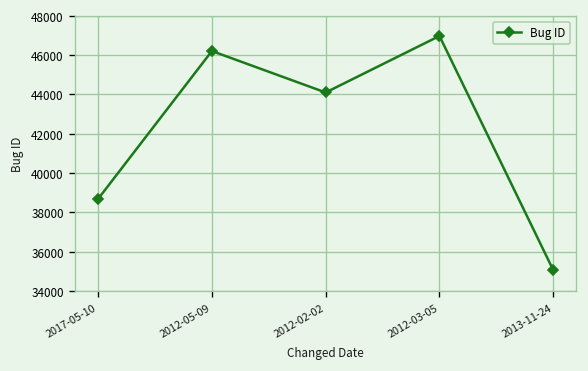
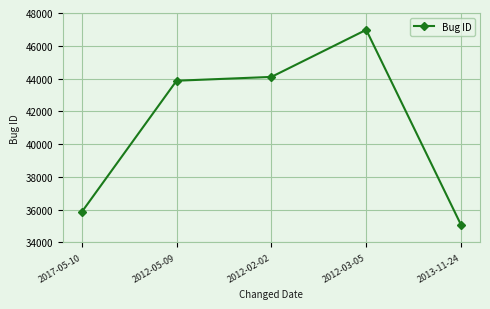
  {
-   "2017-05-10": 38700,
-   "2012-05-09": 46200,
+   "2017-05-10": 35900,
+   "2012-05-09": 43900,
    "2012-02-02": 44100,
    "2012-03-05": 47000,
    "2013-11-24": 35100
  }
